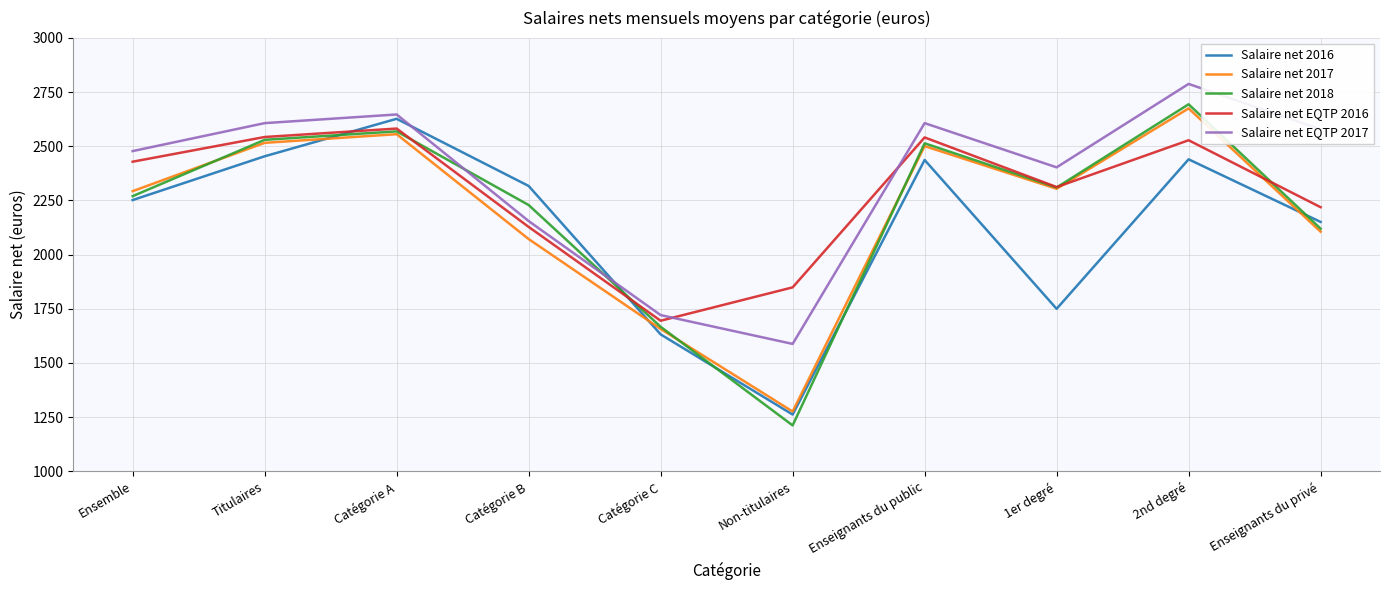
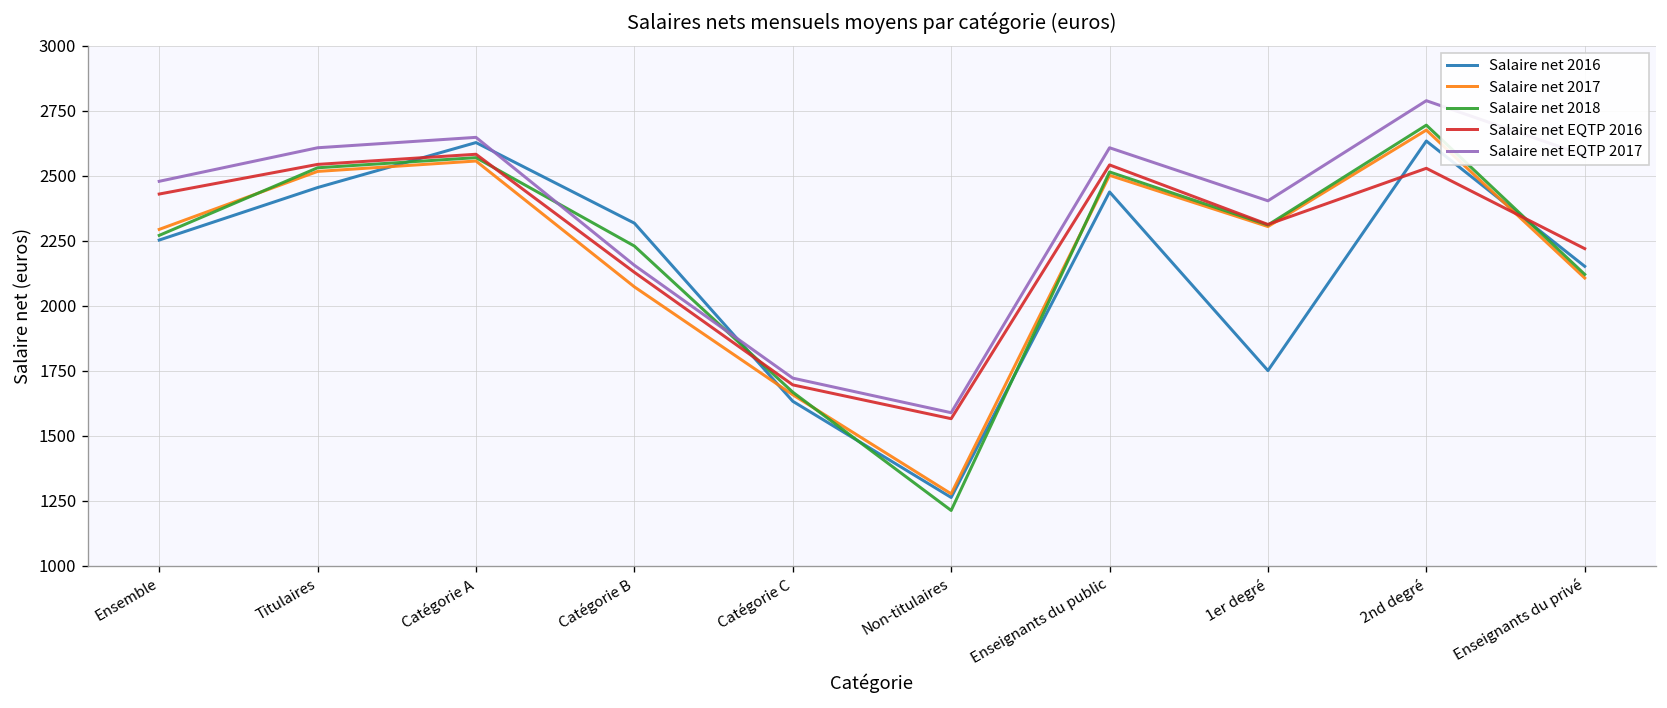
  {
    "Salaire net 2016": {
      "Ensemble": 2250,
      "Titulaires": 2450,
      "Catégorie A": 2630,
      "Catégorie B": 2320,
      "Catégorie C": 1630,
      "Non-titulaires": 1260,
      "Enseignants du public": 2440,
      "1er degré": 1750,
-     "2nd degré": 2440,
+     "2nd degré": 2630,
      "Enseignants du privé": 2150
    },
    "Salaire net 2017": {
      "Ensemble": 2290,
      "Titulaires": 2520,
      "Catégorie A": 2560,
      "Catégorie B": 2070,
      "Non-titulaires": 1280,
      "Enseignants du public": 2500,
      "2nd degré": 2680,
      "Enseignants du privé": 2110
    },
    "Salaire net 2018": {
      "Ensemble": 2270,
      "Titulaires": 2530,
      "Catégorie A": 2570,
      "Catégorie B": 2230,
      "Non-titulaires": 1210,
      "Enseignants du public": 2510,
      "2nd degré": 2690,
      "Enseignants du privé": 2120
    },
    "Salaire net EQTP 2016": {
      "Ensemble": 2430,
      "Titulaires": 2540,
      "Catégorie A": 2580,
      "Catégorie B": 2130,
      "Catégorie C": 1700,
-     "Non-titulaires": 1850,
+     "Non-titulaires": 1570,
      "Enseignants du public": 2540,
      "2nd degré": 2530,
      "Enseignants du privé": 2220
    },
    "Salaire net EQTP 2017": {
      "Ensemble": 2480,
      "Titulaires": 2610,
      "Catégorie A": 2650,
      "Catégorie B": 2160,
      "Catégorie C": 1720,
      "Non-titulaires": 1590,
      "Enseignants du public": 2610,
      "1er degré": 2400,
      "2nd degré": 2790
    }
  }
